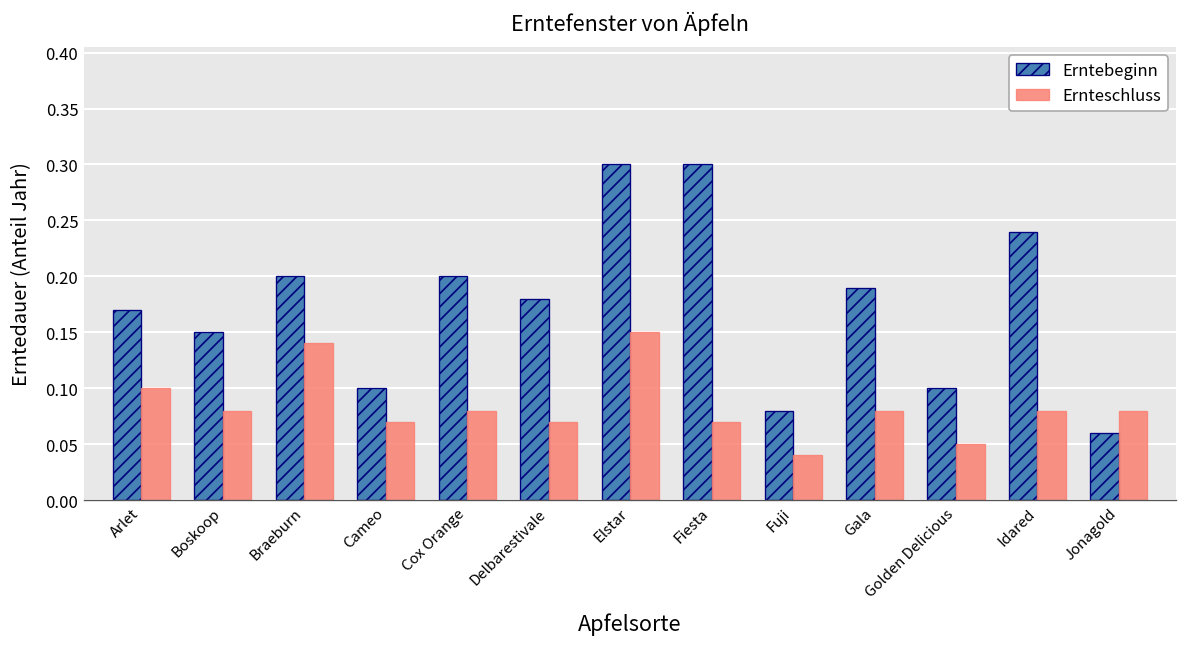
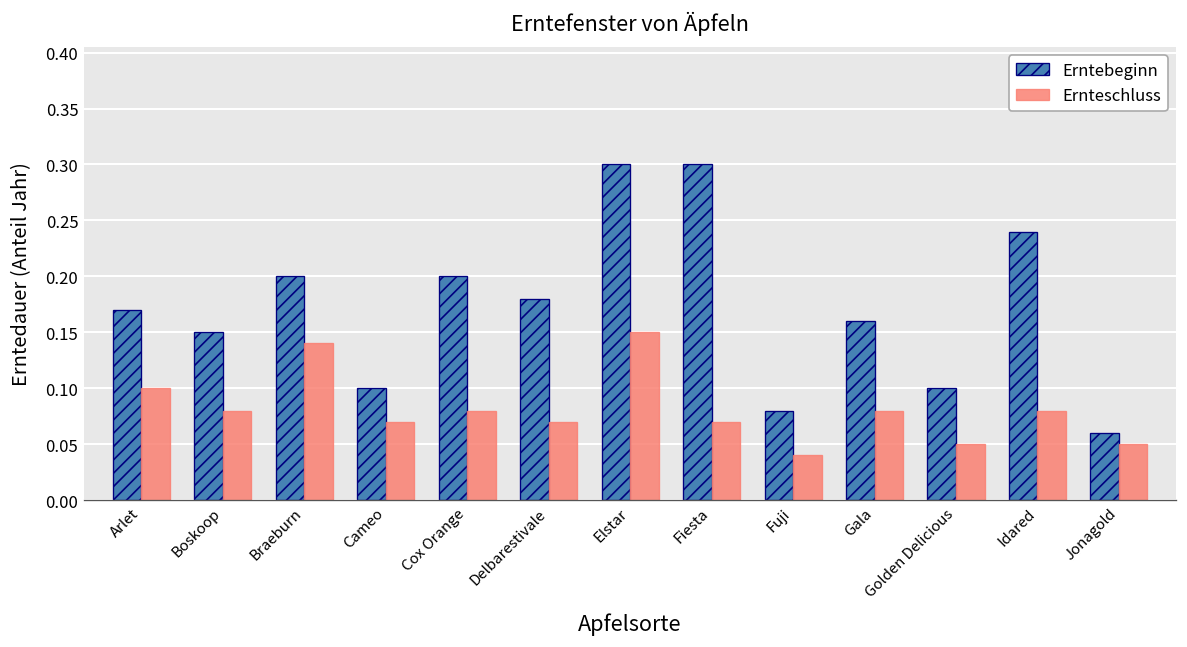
  {
    "Erntebeginn": {
      "Arlet": 0.17,
      "Boskoop": 0.15,
      "Braeburn": 0.20,
      "Cameo": 0.10,
      "Cox Orange": 0.20,
      "Delbarestivale": 0.18,
      "Elstar": 0.30,
      "Fiesta": 0.30,
      "Fuji": 0.08,
-     "Gala": 0.19,
+     "Gala": 0.16,
      "Golden Delicious": 0.10,
      "Idared": 0.24,
      "Jonagold": 0.06
    },
    "Ernteschluss": {
      "Arlet": 0.10,
      "Boskoop": 0.08,
      "Braeburn": 0.14,
      "Cameo": 0.07,
      "Cox Orange": 0.08,
      "Delbarestivale": 0.07,
      "Elstar": 0.15,
      "Fiesta": 0.07,
      "Fuji": 0.04,
      "Gala": 0.08,
      "Golden Delicious": 0.05,
      "Idared": 0.08,
-     "Jonagold": 0.08
+     "Jonagold": 0.05
    }
  }
